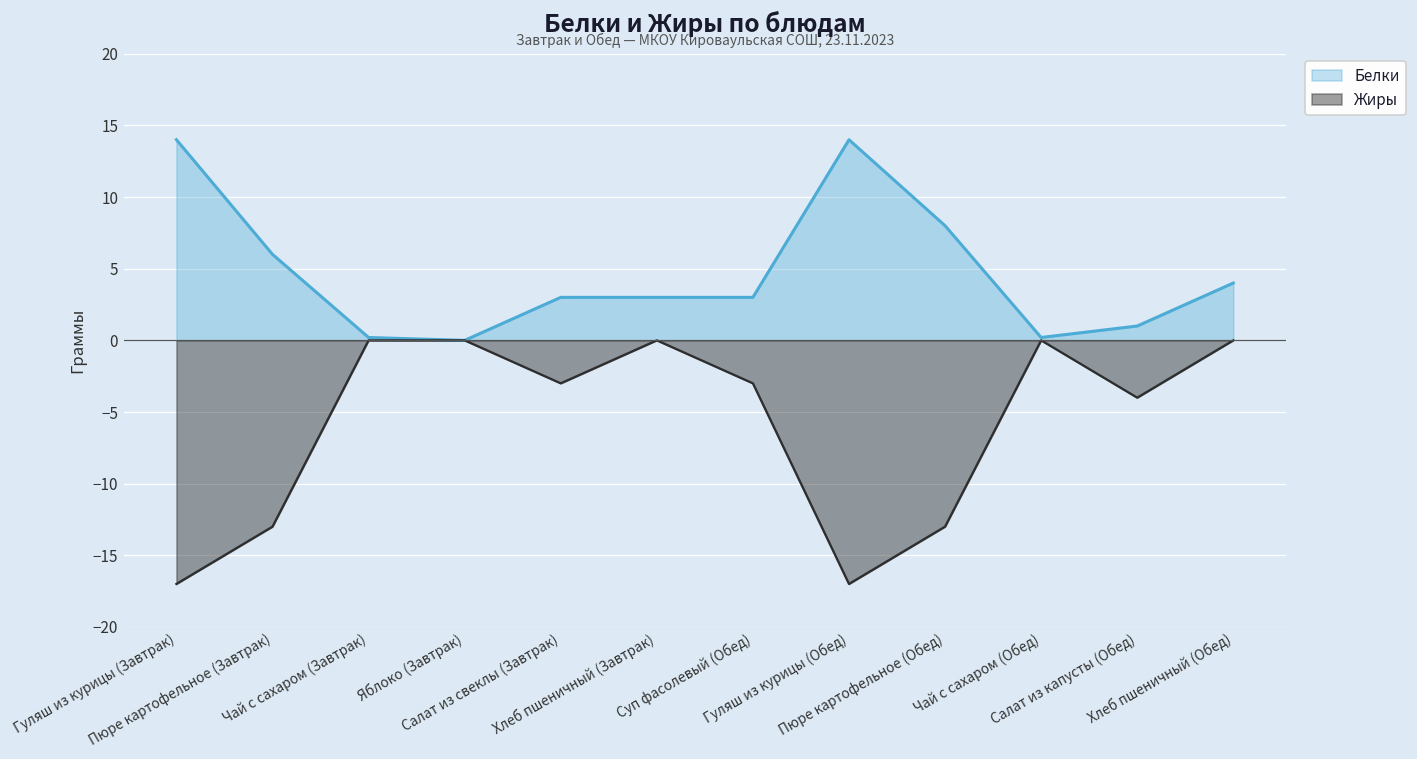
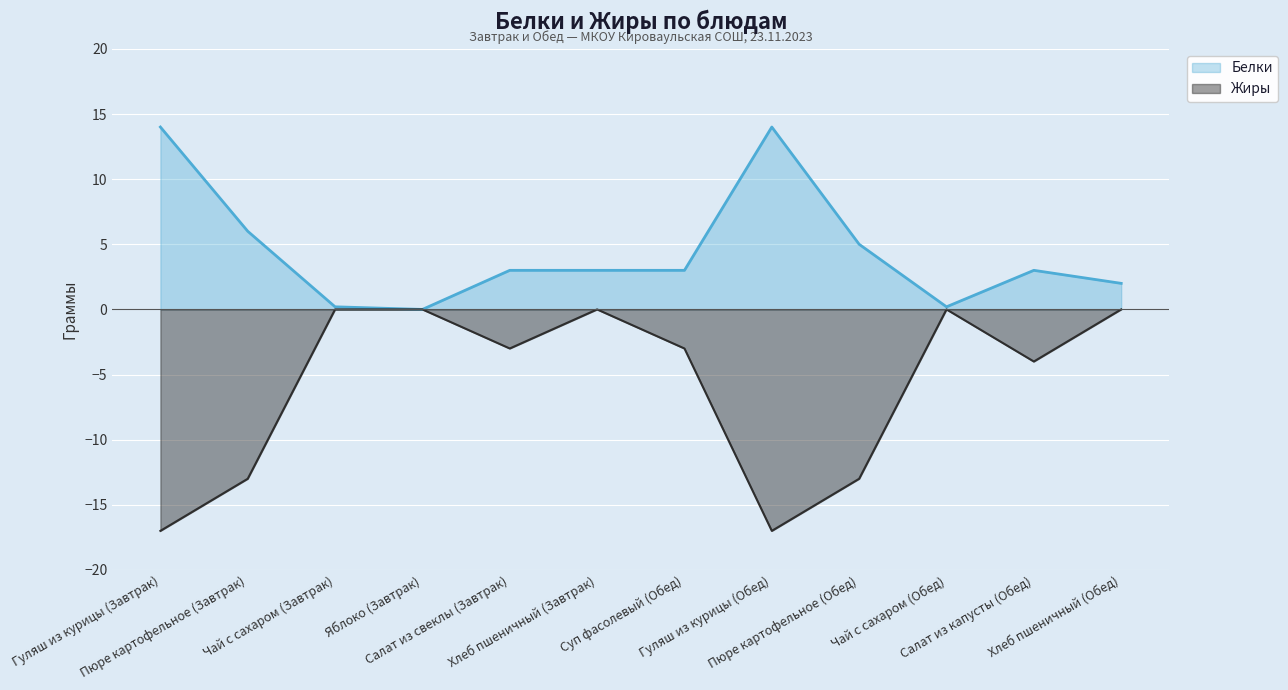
  {
    "Белки": {
      "Гуляш из курицы (Завтрак)": 14,
      "Пюре картофельное (Завтрак)": 6,
      "Чай с сахаром (Завтрак)": 0.2,
      "Салат из свеклы (Завтрак)": 3,
      "Хлеб пшеничный (Завтрак)": 3,
      "Суп фасолевый (Обед)": 3,
      "Гуляш из курицы (Обед)": 14,
-     "Пюре картофельное (Обед)": 8,
+     "Пюре картофельное (Обед)": 5,
      "Чай с сахаром (Обед)": 0.2,
-     "Салат из капусты (Обед)": 1,
-     "Хлеб пшеничный (Обед)": 4
+     "Салат из капусты (Обед)": 3,
+     "Хлеб пшеничный (Обед)": 2
    }
  }
